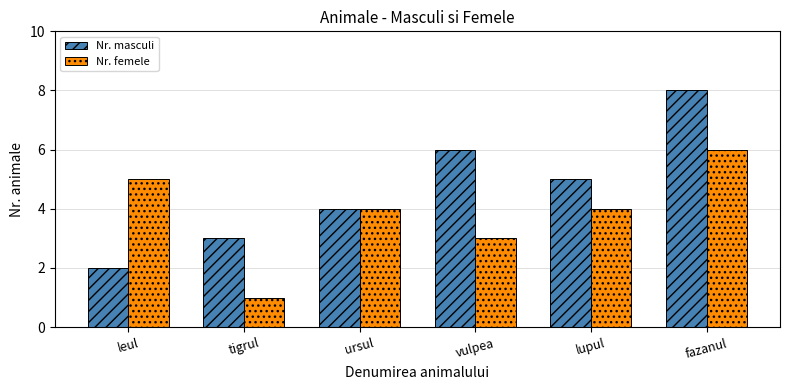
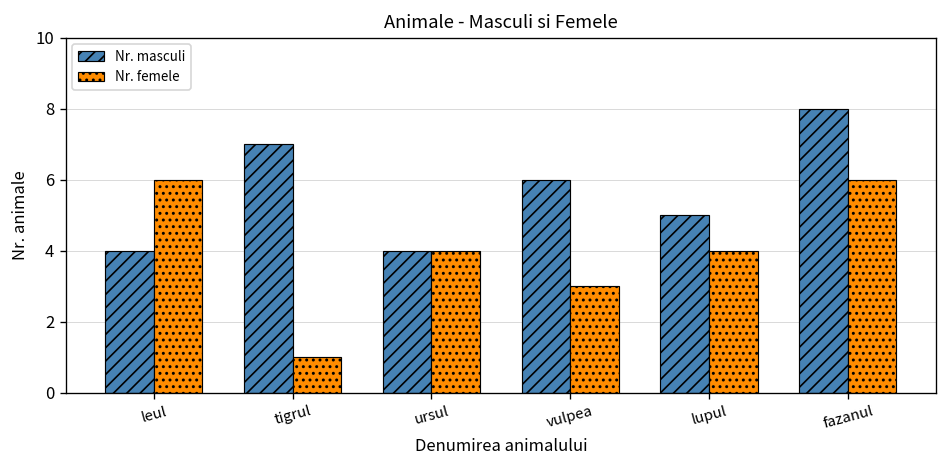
  {
    "Nr. masculi": {
-     "leul": 2,
-     "tigrul": 3,
+     "leul": 4,
+     "tigrul": 7,
      "ursul": 4,
      "vulpea": 6,
      "lupul": 5,
      "fazanul": 8
    },
    "Nr. femele": {
-     "leul": 5,
+     "leul": 6,
      "tigrul": 1,
      "ursul": 4,
      "vulpea": 3,
      "lupul": 4,
      "fazanul": 6
    }
  }
